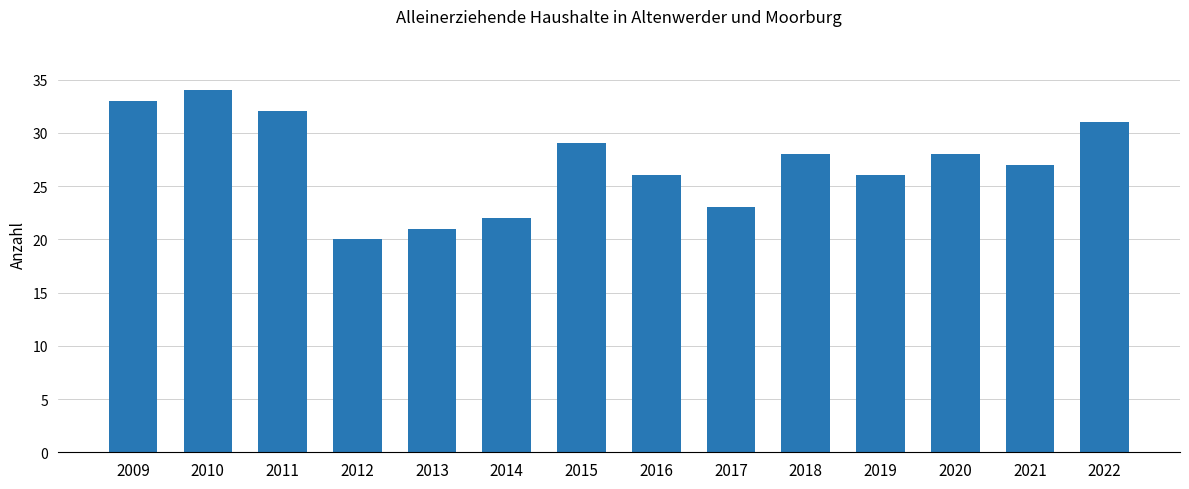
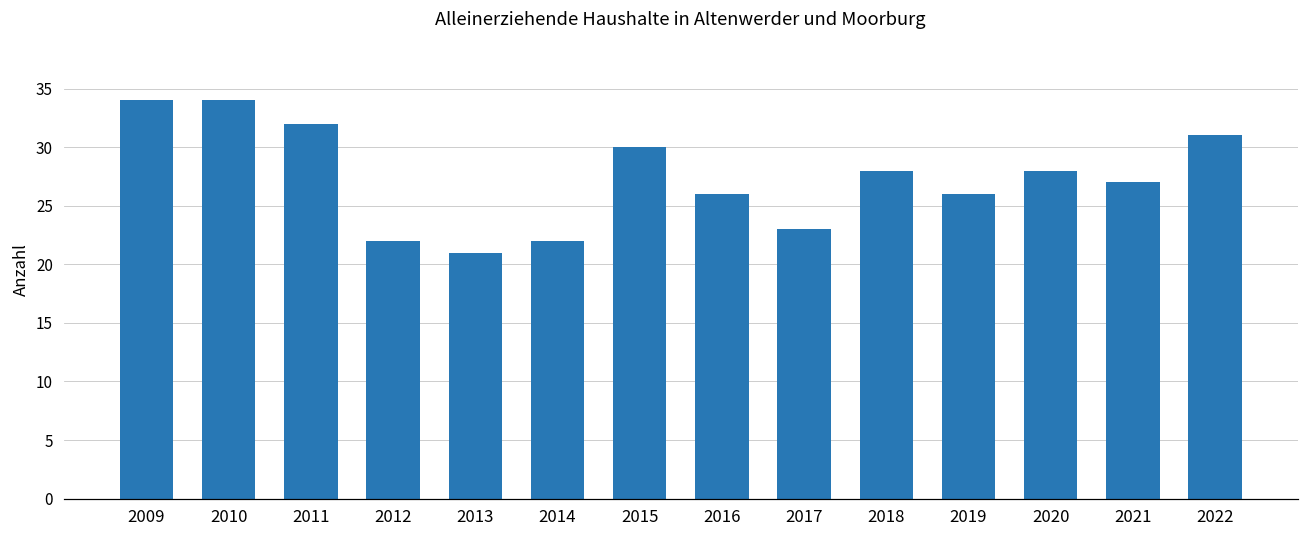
  {
-   "2009": 33,
+   "2009": 34,
    "2010": 34,
    "2011": 32,
-   "2012": 20,
+   "2012": 22,
    "2013": 21,
    "2014": 22,
-   "2015": 29,
+   "2015": 30,
    "2016": 26,
    "2017": 23,
    "2018": 28,
    "2019": 26,
    "2020": 28,
    "2021": 27,
    "2022": 31
  }
